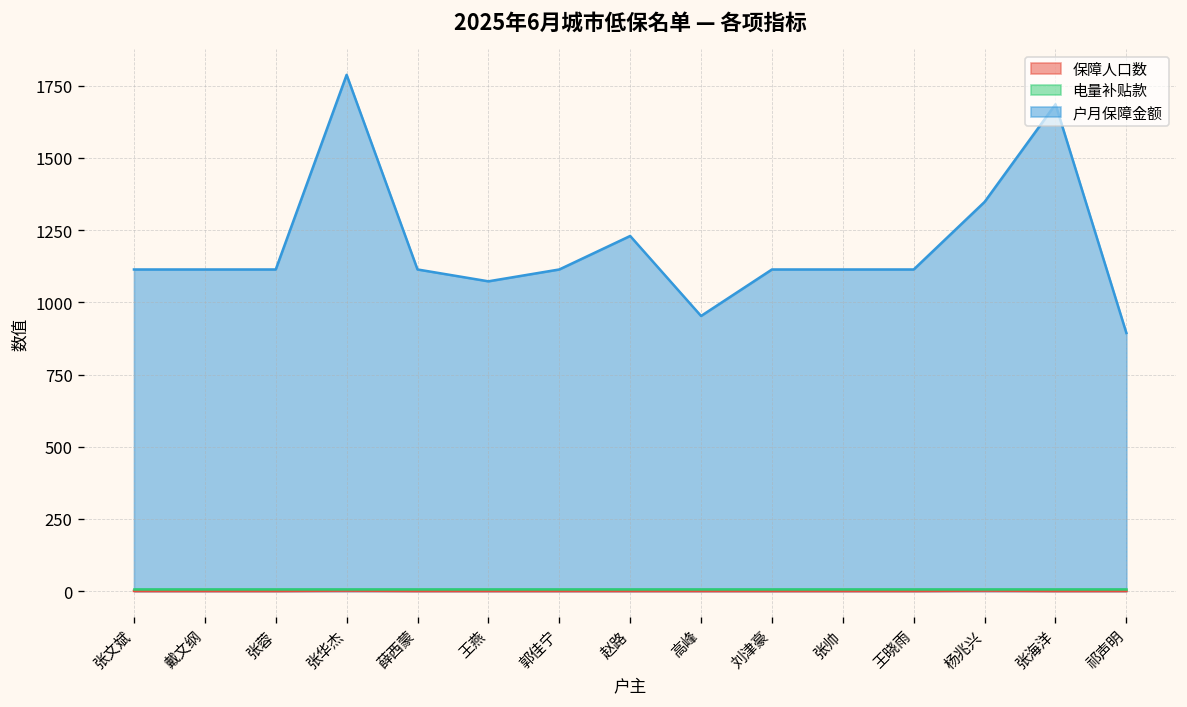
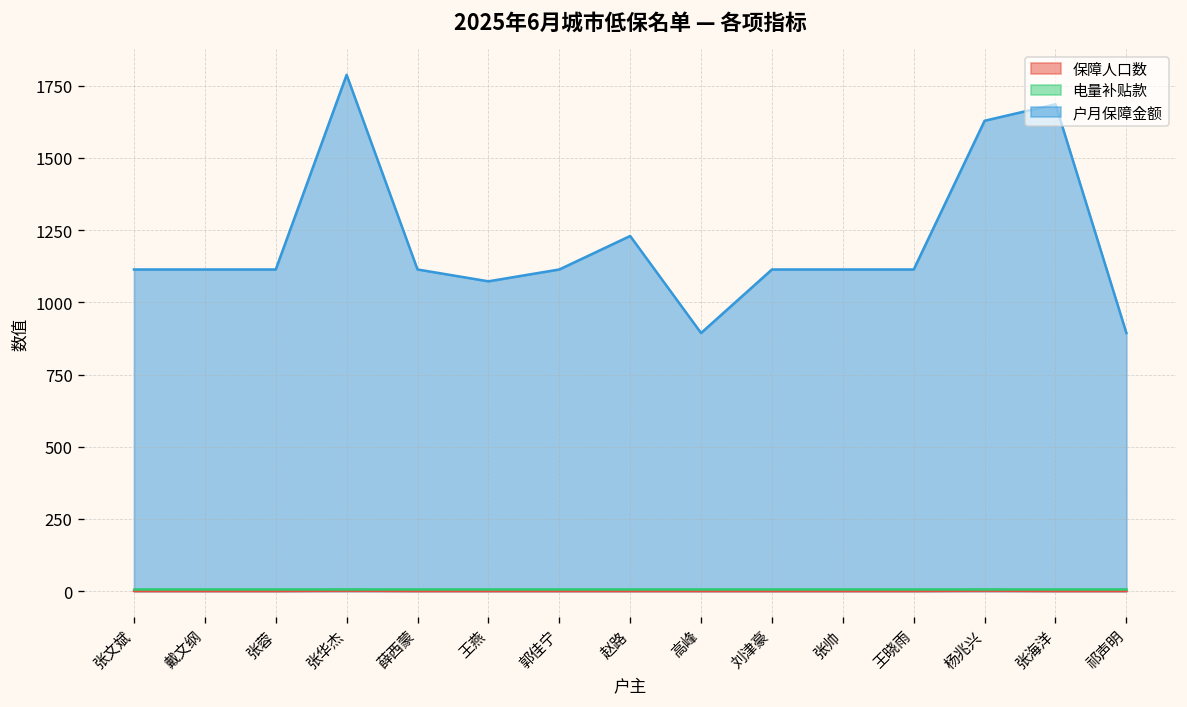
  {
    "户月保障金额": {
      "张文斌": 1110,
      "戴文纲": 1110,
      "张蓉": 1110,
      "张华杰": 1790,
      "薛西蒙": 1110,
      "王燕": 1070,
      "郭佳宁": 1110,
      "赵路": 1230,
-     "高峰": 950,
+     "高峰": 890,
      "刘津豪": 1110,
      "张帅": 1110,
      "王晓雨": 1110,
-     "杨兆兴": 1350,
+     "杨兆兴": 1630,
      "祁声明": 890
    }
  }
